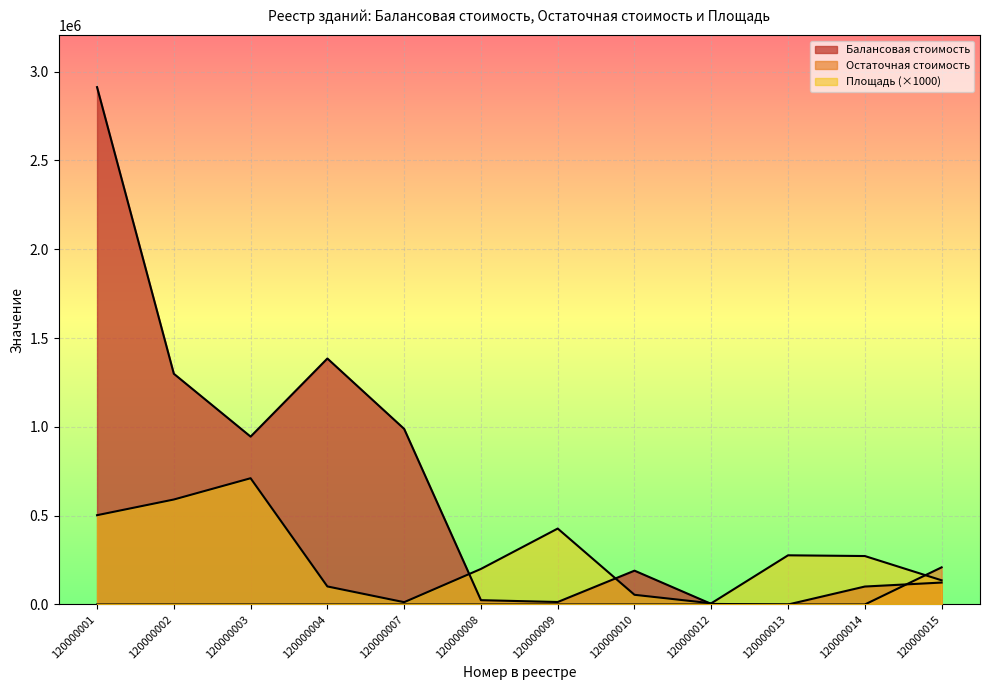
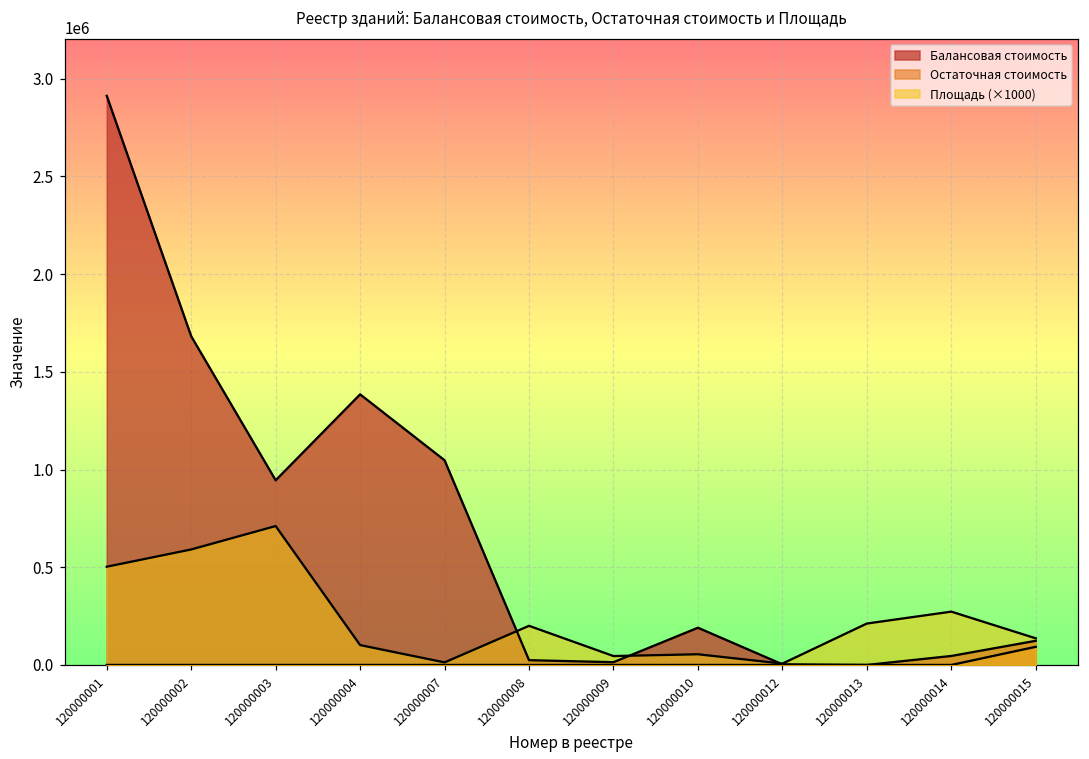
  {
    "Балансовая стоимость": {
      "120000001": 2910000,
-     "120000002": 1300000,
+     "120000002": 1680000,
      "120000003": 950000,
      "120000004": 1380000,
-     "120000007": 990000,
+     "120000007": 1050000,
      "120000008": 20000,
      "120000010": 190000,
-     "120000014": 100000
+     "120000014": 50000
    },
    "Остаточная стоимость": {
      "120000001": 0,
      "120000002": 0,
      "120000003": 0,
      "120000004": 0,
      "120000008": 0,
      "120000010": 0,
      "120000014": 0,
-     "120000015": 210000
+     "120000015": 90000
    },
    "Площадь (×1000)": {
      "120000001": 500000,
      "120000002": 590000,
      "120000003": 710000,
      "120000004": 100000,
      "120000008": 200000,
-     "120000009": 430000,
+     "120000009": 50000,
      "120000010": 50000,
-     "120000013": 280000,
+     "120000013": 210000,
      "120000014": 270000
    }
  }
